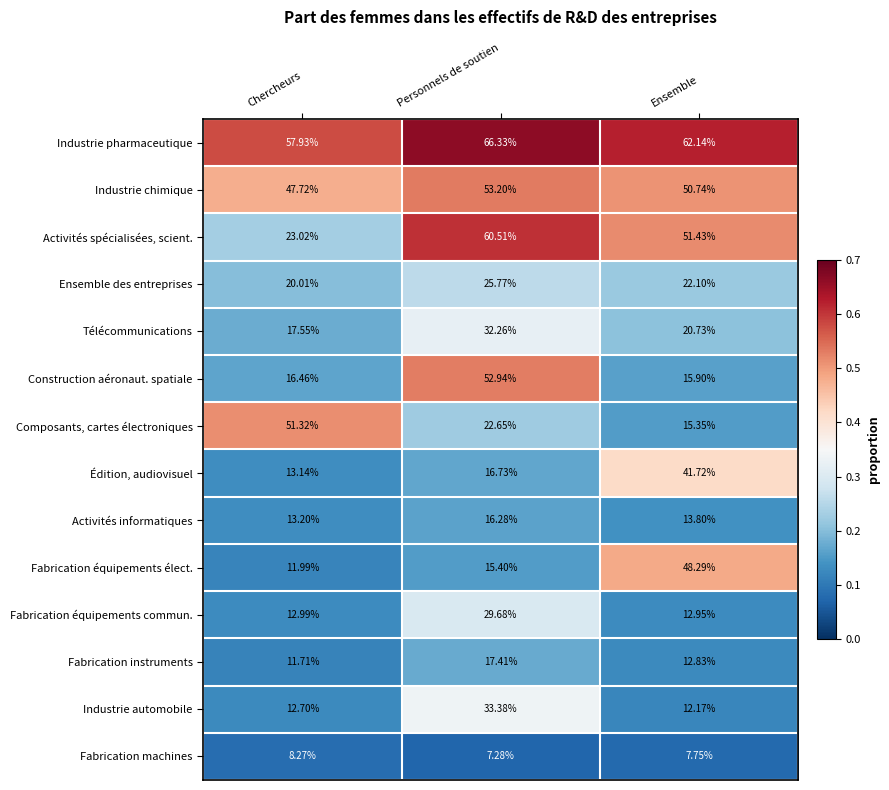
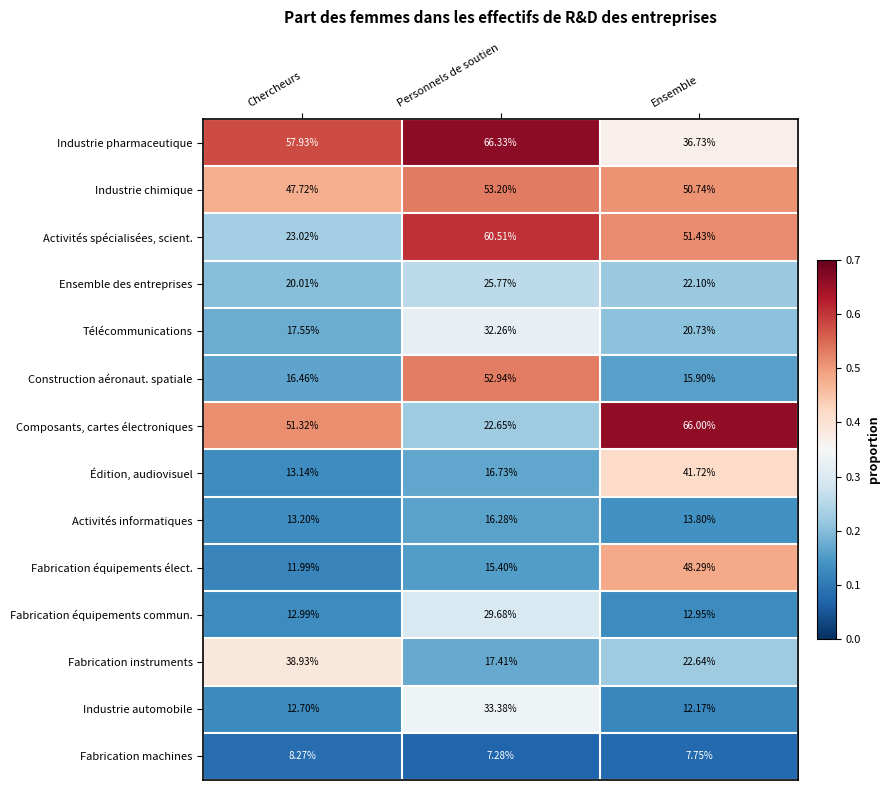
  {
    "Industrie pharmaceutique": {
      "Chercheurs": "57.93%",
      "Personnels de soutien": "66.33%",
-     "Ensemble": "62.14%"
+     "Ensemble": "36.73%"
    },
    "Industrie chimique": {
      "Chercheurs": "47.72%",
      "Personnels de soutien": "53.20%",
      "Ensemble": "50.74%"
    },
    "Activités spécialisées, scient.": {
      "Chercheurs": "23.02%",
      "Personnels de soutien": "60.51%",
      "Ensemble": "51.43%"
    },
    "Ensemble des entreprises": {
      "Chercheurs": "20.01%",
      "Personnels de soutien": "25.77%",
      "Ensemble": "22.10%"
    },
    "Télécommunications": {
      "Chercheurs": "17.55%",
      "Personnels de soutien": "32.26%",
      "Ensemble": "20.73%"
    },
    "Construction aéronaut. spatiale": {
      "Chercheurs": "16.46%",
      "Personnels de soutien": "52.94%",
      "Ensemble": "15.90%"
    },
    "Composants, cartes électroniques": {
      "Chercheurs": "51.32%",
      "Personnels de soutien": "22.65%",
-     "Ensemble": "15.35%"
+     "Ensemble": "66.00%"
    },
    "Édition, audiovisuel": {
      "Chercheurs": "13.14%",
      "Personnels de soutien": "16.73%",
      "Ensemble": "41.72%"
    },
    "Activités informatiques": {
      "Chercheurs": "13.20%",
      "Personnels de soutien": "16.28%",
      "Ensemble": "13.80%"
    },
    "Fabrication équipements élect.": {
      "Chercheurs": "11.99%",
      "Personnels de soutien": "15.40%",
      "Ensemble": "48.29%"
    },
    "Fabrication équipements commun.": {
      "Chercheurs": "12.99%",
      "Personnels de soutien": "29.68%",
      "Ensemble": "12.95%"
    },
    "Fabrication instruments": {
-     "Chercheurs": "11.71%",
+     "Chercheurs": "38.93%",
      "Personnels de soutien": "17.41%",
-     "Ensemble": "12.83%"
+     "Ensemble": "22.64%"
    },
    "Industrie automobile": {
      "Chercheurs": "12.70%",
      "Personnels de soutien": "33.38%",
      "Ensemble": "12.17%"
    },
    "Fabrication machines": {
      "Chercheurs": "8.27%",
      "Personnels de soutien": "7.28%",
      "Ensemble": "7.75%"
    }
  }
